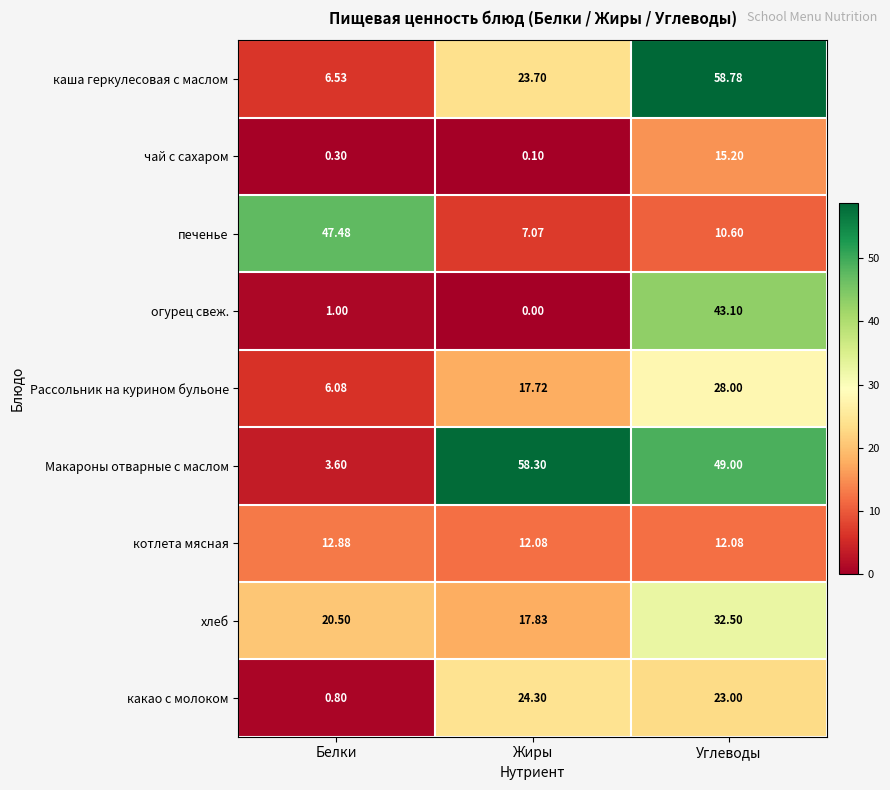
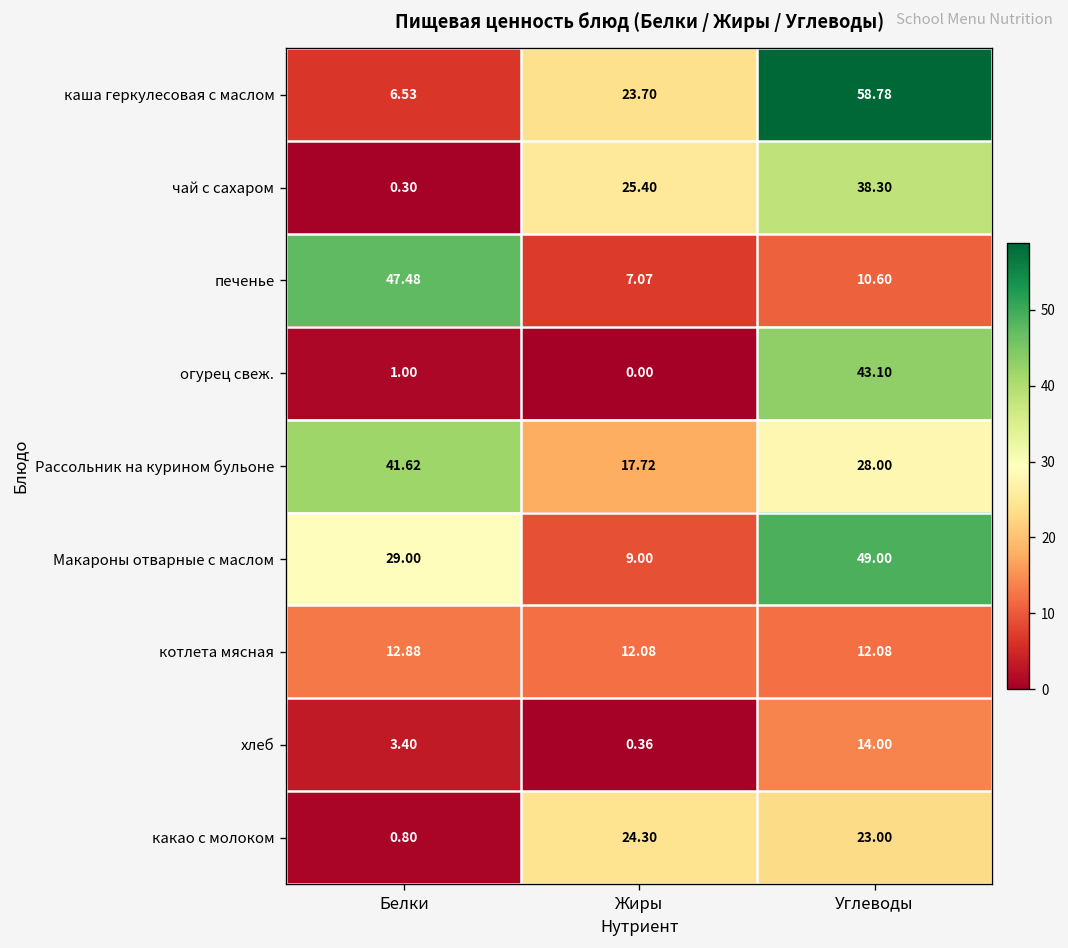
  {
    "каша геркулесовая с маслом": {
      "Белки": 6.53,
      "Жиры": 23.70,
      "Углеводы": 58.78
    },
    "чай с сахаром": {
      "Белки": 0.30,
-     "Жиры": 0.10,
-     "Углеводы": 15.20
+     "Жиры": 25.40,
+     "Углеводы": 38.30
    },
    "печенье": {
      "Белки": 47.48,
      "Жиры": 7.07,
      "Углеводы": 10.60
    },
    "огурец свеж.": {
      "Белки": 1.00,
      "Жиры": 0.00,
      "Углеводы": 43.10
    },
    "Рассольник на курином бульоне": {
-     "Белки": 6.08,
+     "Белки": 41.62,
      "Жиры": 17.72,
      "Углеводы": 28.00
    },
    "Макароны отварные с маслом": {
-     "Белки": 3.60,
-     "Жиры": 58.30,
+     "Белки": 29.00,
+     "Жиры": 9.00,
      "Углеводы": 49.00
    },
    "котлета мясная": {
      "Белки": 12.88,
      "Жиры": 12.08,
      "Углеводы": 12.08
    },
    "хлеб": {
-     "Белки": 20.50,
-     "Жиры": 17.83,
-     "Углеводы": 32.50
+     "Белки": 3.40,
+     "Жиры": 0.36,
+     "Углеводы": 14.00
    },
    "какао с молоком": {
      "Белки": 0.80,
      "Жиры": 24.30,
      "Углеводы": 23.00
    }
  }
